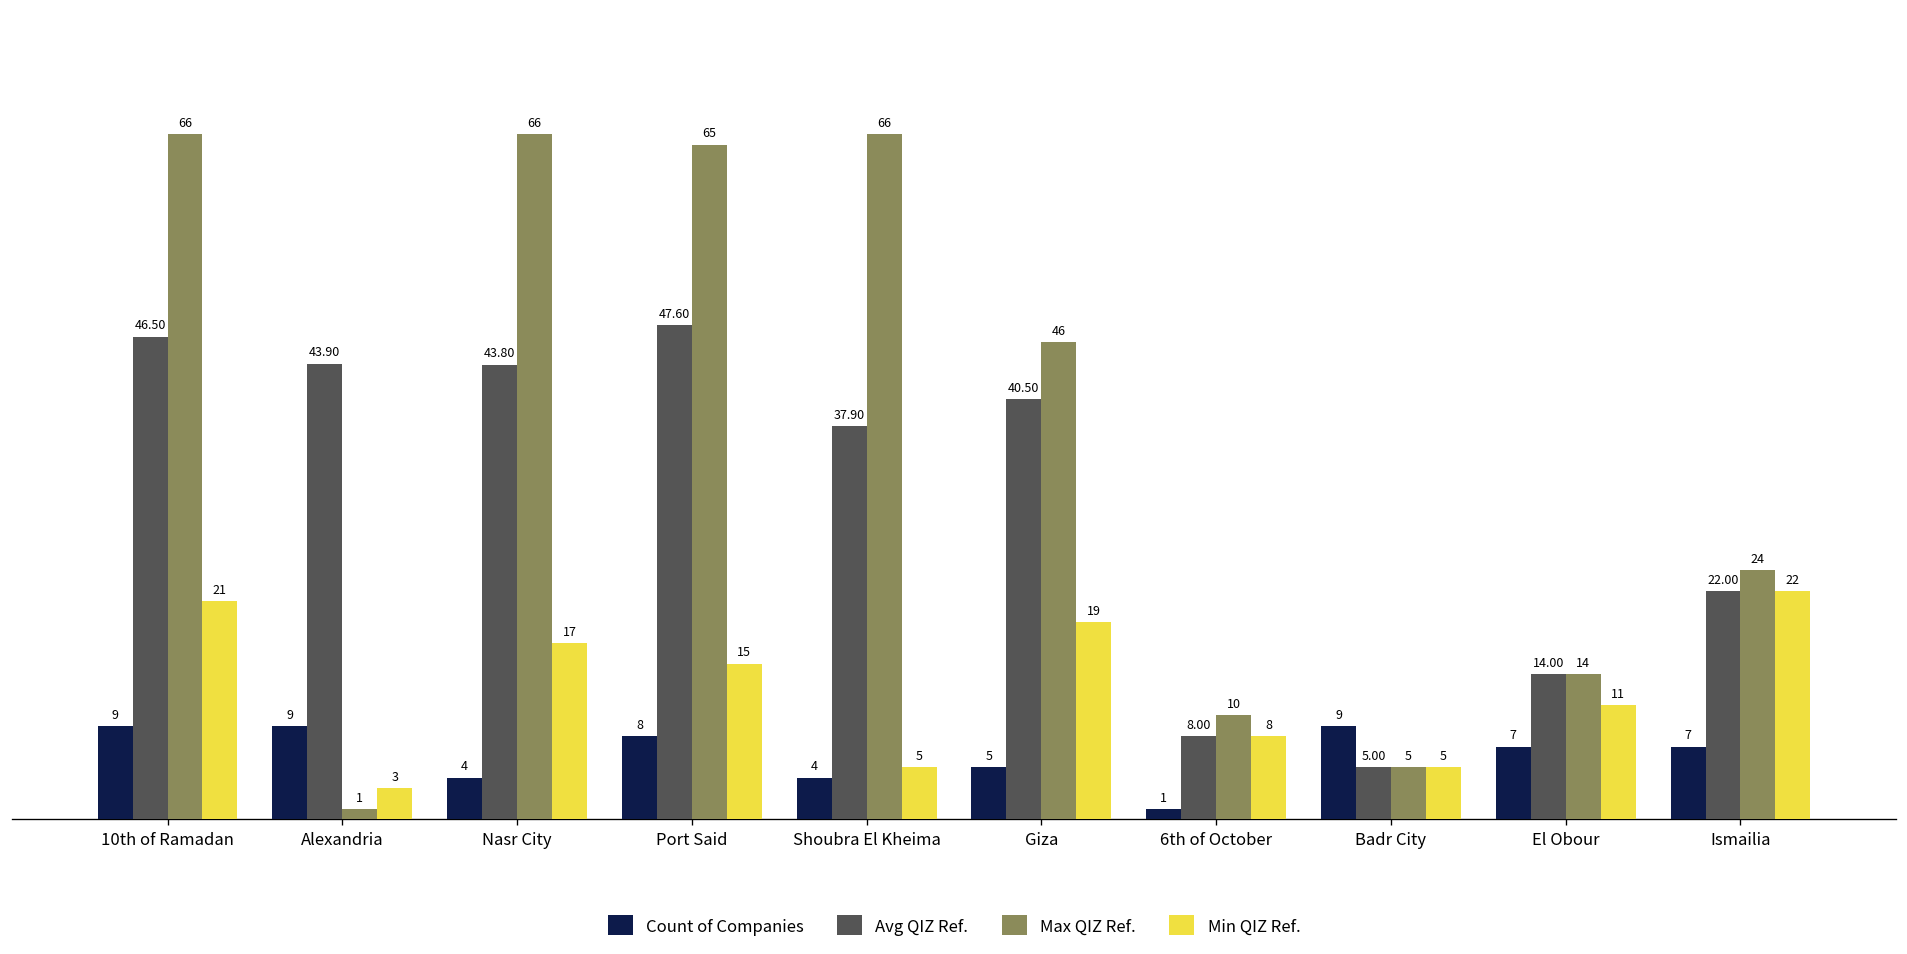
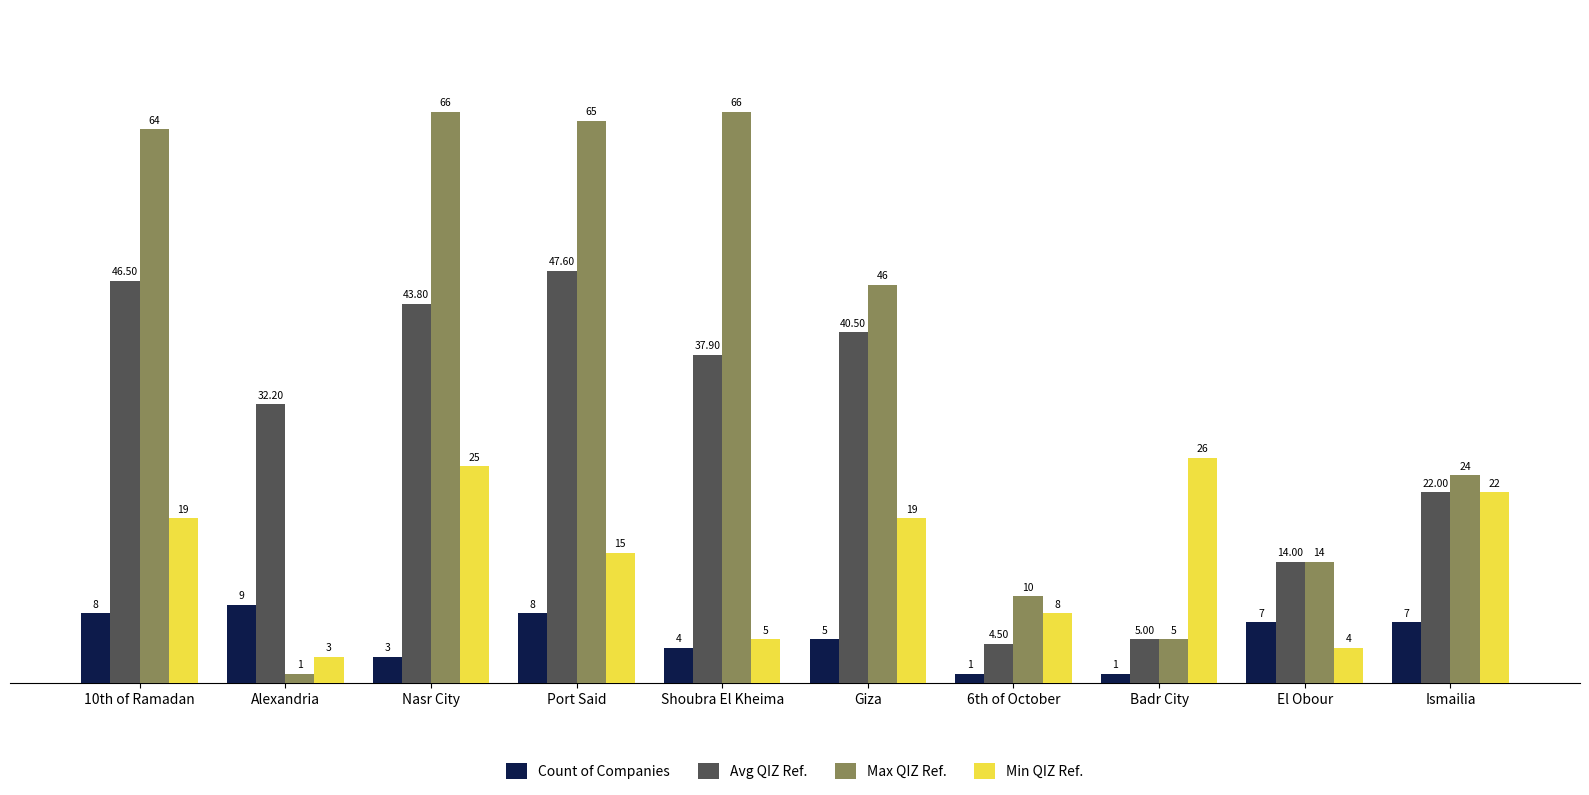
  {
    "Count of Companies": {
-     "10th of Ramadan": 9,
+     "10th of Ramadan": 8,
      "Alexandria": 9,
-     "Nasr City": 4,
+     "Nasr City": 3,
      "Port Said": 8,
      "Shoubra El Kheima": 4,
      "Giza": 5,
      "6th of October": 1,
-     "Badr City": 9,
+     "Badr City": 1,
      "El Obour": 7,
      "Ismailia": 7
    },
    "Avg QIZ Ref.": {
      "10th of Ramadan": 46.50,
-     "Alexandria": 43.90,
+     "Alexandria": 32.20,
      "Nasr City": 43.80,
      "Port Said": 47.60,
      "Shoubra El Kheima": 37.90,
      "Giza": 40.50,
-     "6th of October": 8.00,
+     "6th of October": 4.50,
      "Badr City": 5.00,
      "El Obour": 14.00,
      "Ismailia": 22.00
    },
    "Max QIZ Ref.": {
-     "10th of Ramadan": 66,
+     "10th of Ramadan": 64,
      "Alexandria": 1,
      "Nasr City": 66,
      "Port Said": 65,
      "Shoubra El Kheima": 66,
      "Giza": 46,
      "6th of October": 10,
      "Badr City": 5,
      "El Obour": 14,
      "Ismailia": 24
    },
    "Min QIZ Ref.": {
-     "10th of Ramadan": 21,
+     "10th of Ramadan": 19,
      "Alexandria": 3,
-     "Nasr City": 17,
+     "Nasr City": 25,
      "Port Said": 15,
      "Shoubra El Kheima": 5,
      "Giza": 19,
      "6th of October": 8,
-     "Badr City": 5,
-     "El Obour": 11,
+     "Badr City": 26,
+     "El Obour": 4,
      "Ismailia": 22
    }
  }
